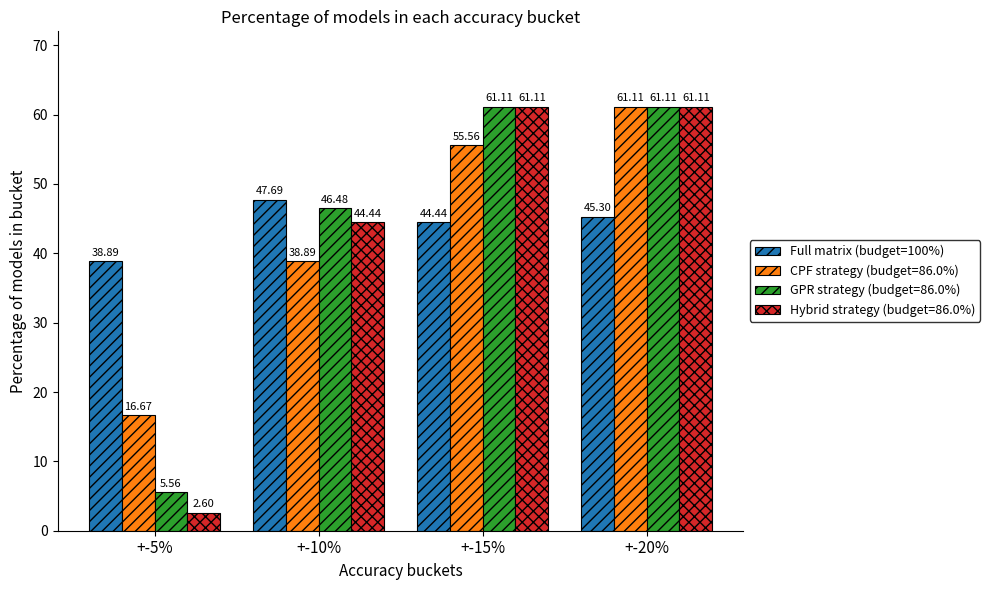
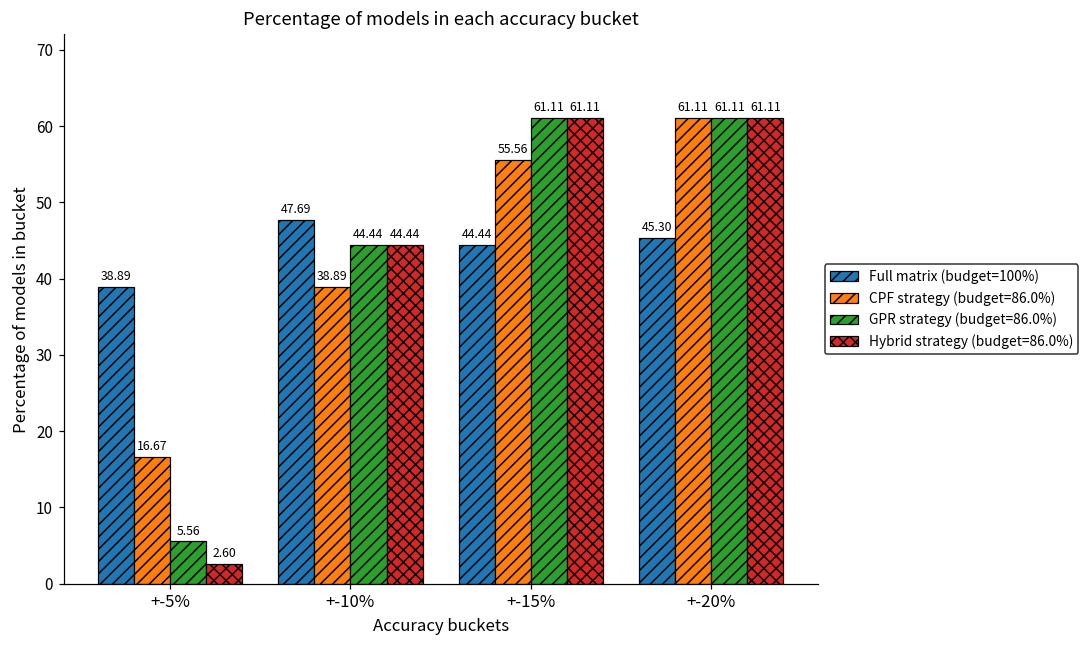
  {
    "Full matrix (budget=100%)": {
      "+-5%": 38.89,
      "+-10%": 47.69,
      "+-15%": 44.44,
      "+-20%": 45.30
    },
    "CPF strategy (budget=86.0%)": {
      "+-5%": 16.67,
      "+-10%": 38.89,
      "+-15%": 55.56,
      "+-20%": 61.11
    },
    "GPR strategy (budget=86.0%)": {
      "+-5%": 5.56,
-     "+-10%": 46.48,
+     "+-10%": 44.44,
      "+-15%": 61.11,
      "+-20%": 61.11
    },
    "Hybrid strategy (budget=86.0%)": {
      "+-5%": 2.60,
      "+-10%": 44.44,
      "+-15%": 61.11,
      "+-20%": 61.11
    }
  }
